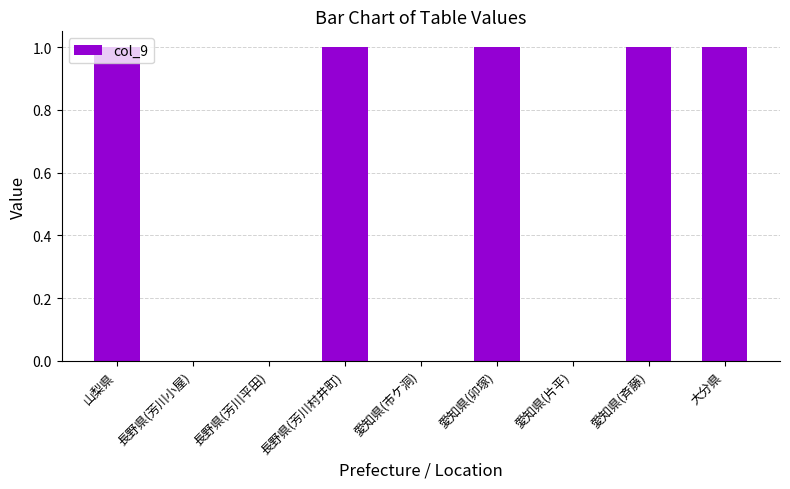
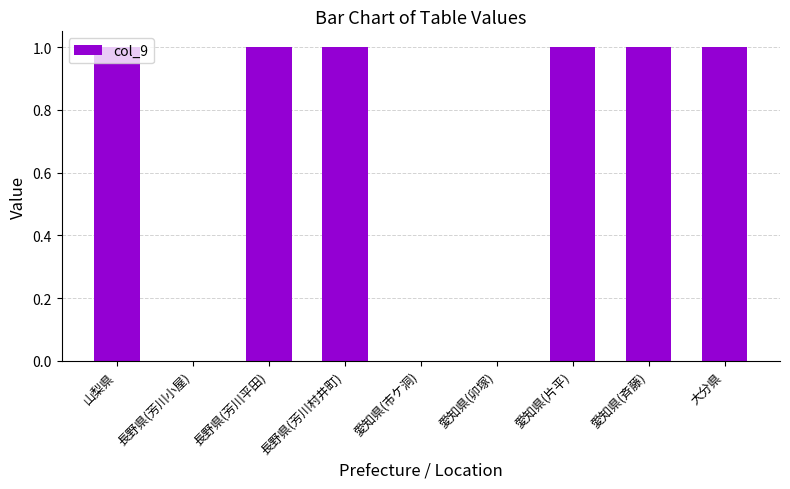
  {
    "長野県(芳川小屋)": 0,
-   "長野県(芳川平田)": 0,
+   "長野県(芳川平田)": 1,
    "長野県(芳川村井町)": 1,
    "愛知県(市ケ洞)": 0,
-   "愛知県(卯塚)": 1,
-   "愛知県(片平)": 0,
+   "愛知県(卯塚)": 0,
+   "愛知県(片平)": 1,
    "愛知県(斉藤)": 1,
    "大分県": 1
  }
